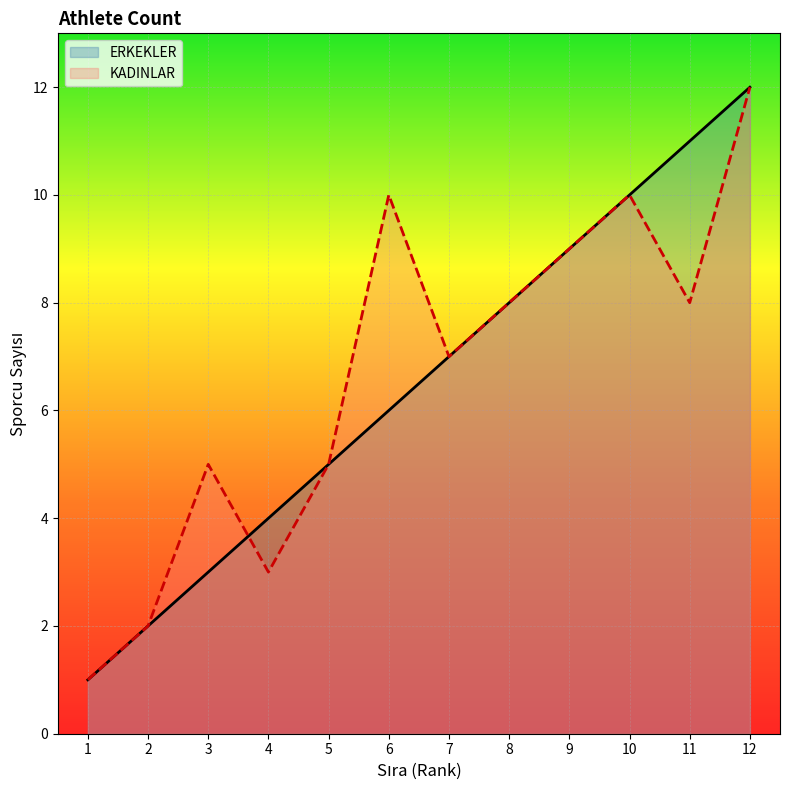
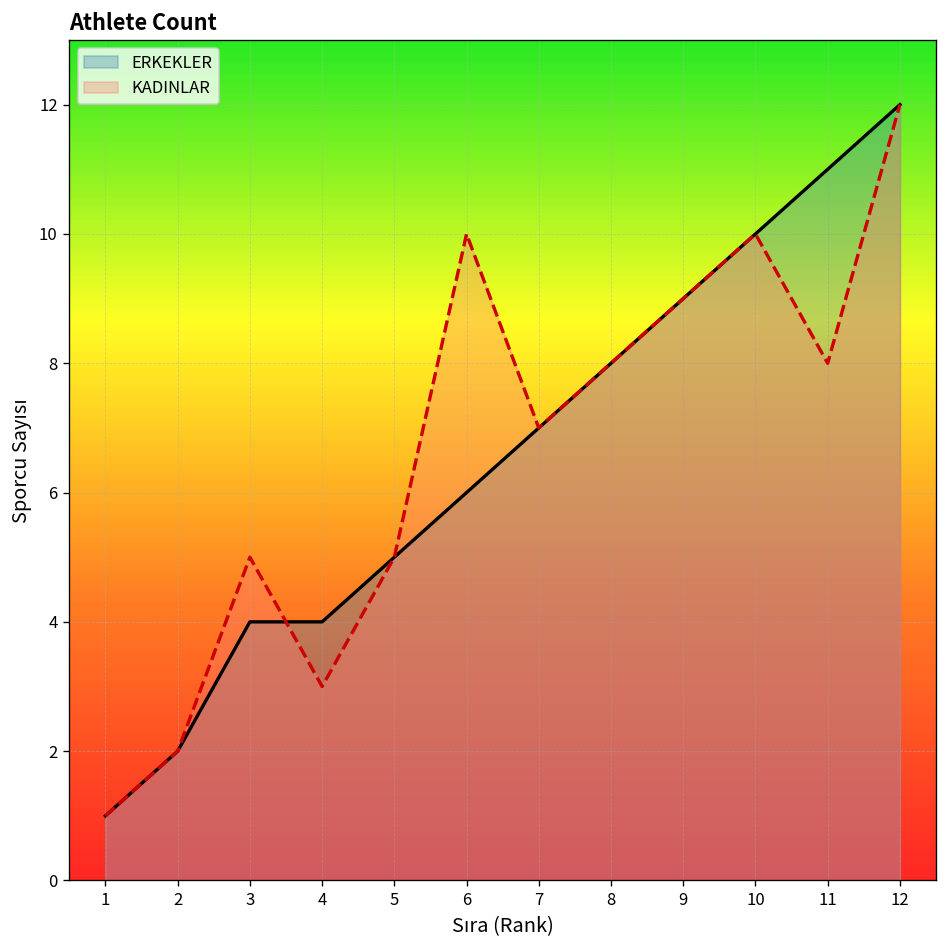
  {
    "ERKEKLER": {
-     "3": 3,
+     "3": 4,
      "4": 4,
      "6": 6,
      "11": 11
    },
    "KADINLAR": {
      "3": 5,
      "4": 3,
      "6": 10,
      "11": 8
    }
  }
